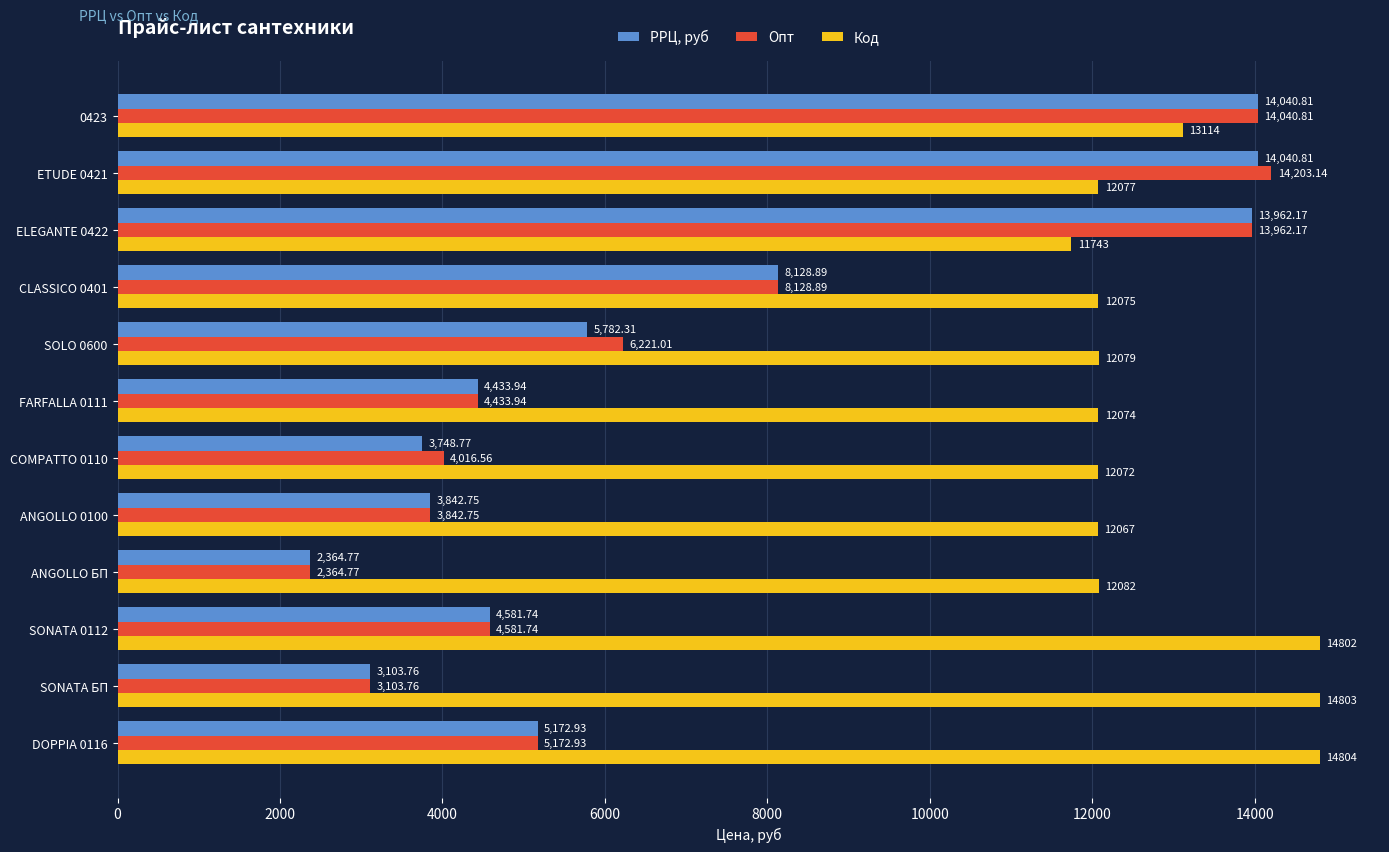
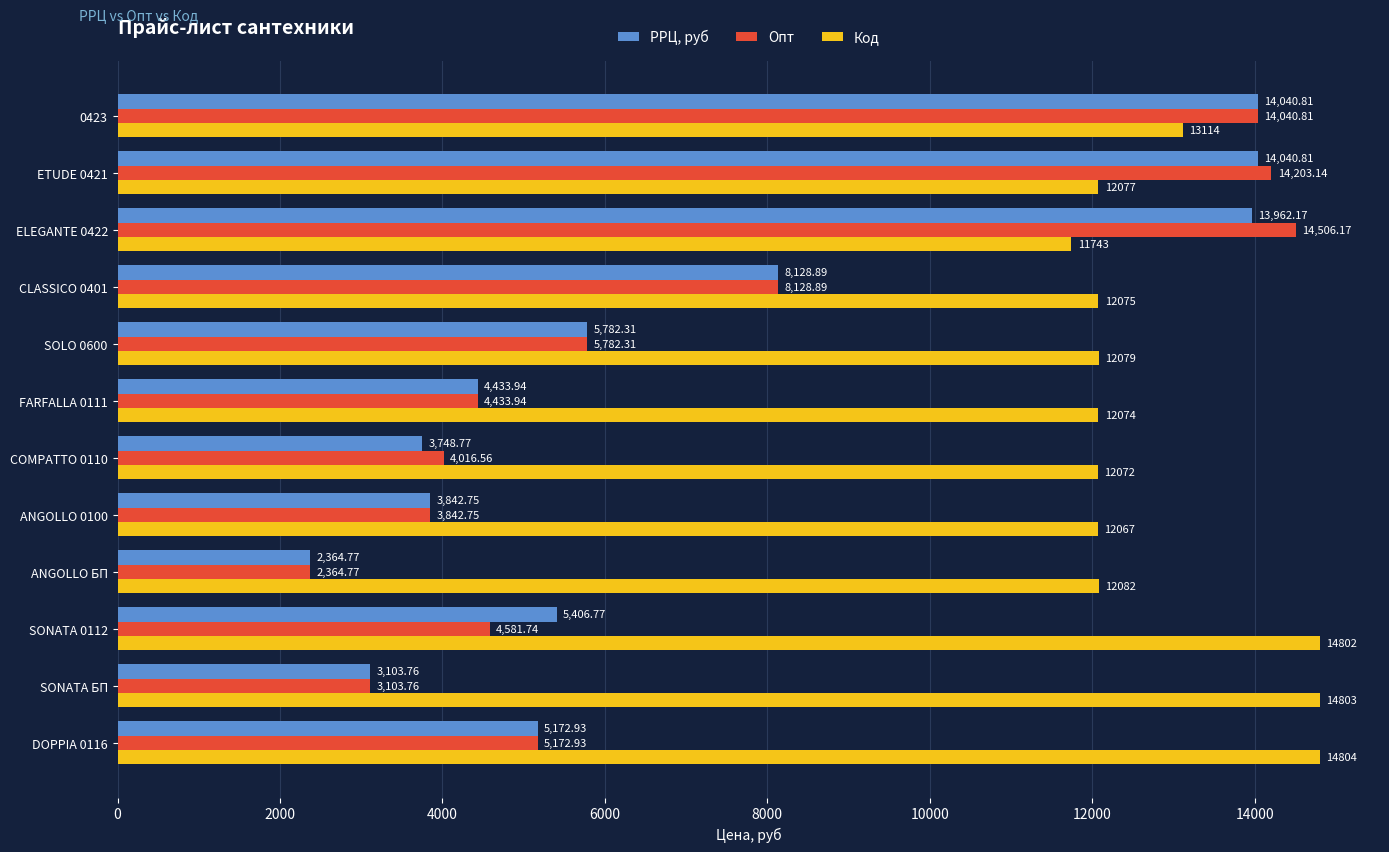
  {
    "РРЦ, руб": {
      "0423": "14,040.81",
      "ETUDE 0421": "14,040.81",
      "ELEGANTE 0422": "13,962.17",
      "CLASSICO 0401": "8,128.89",
      "SOLO 0600": "5,782.31",
      "FARFALLA 0111": "4,433.94",
      "COMPATTO 0110": "3,748.77",
      "ANGOLLO 0100": "3,842.75",
      "ANGOLLO БП": "2,364.77",
-     "SONATA 0112": "4,581.74",
+     "SONATA 0112": "5,406.77",
      "SONATA БП": "3,103.76",
      "DOPPIA 0116": "5,172.93"
    },
    "Опт": {
      "0423": "14,040.81",
      "ETUDE 0421": "14,203.14",
-     "ELEGANTE 0422": "13,962.17",
+     "ELEGANTE 0422": "14,506.17",
      "CLASSICO 0401": "8,128.89",
-     "SOLO 0600": "6,221.01",
+     "SOLO 0600": "5,782.31",
      "FARFALLA 0111": "4,433.94",
      "COMPATTO 0110": "4,016.56",
      "ANGOLLO 0100": "3,842.75",
      "ANGOLLO БП": "2,364.77",
      "SONATA 0112": "4,581.74",
      "SONATA БП": "3,103.76",
      "DOPPIA 0116": "5,172.93"
    },
    "Код": {
      "0423": "13114",
      "ETUDE 0421": "12077",
      "ELEGANTE 0422": "11743",
      "CLASSICO 0401": "12075",
      "SOLO 0600": "12079",
      "FARFALLA 0111": "12074",
      "COMPATTO 0110": "12072",
      "ANGOLLO 0100": "12067",
      "ANGOLLO БП": "12082",
      "SONATA 0112": "14802",
      "SONATA БП": "14803",
      "DOPPIA 0116": "14804"
    }
  }
